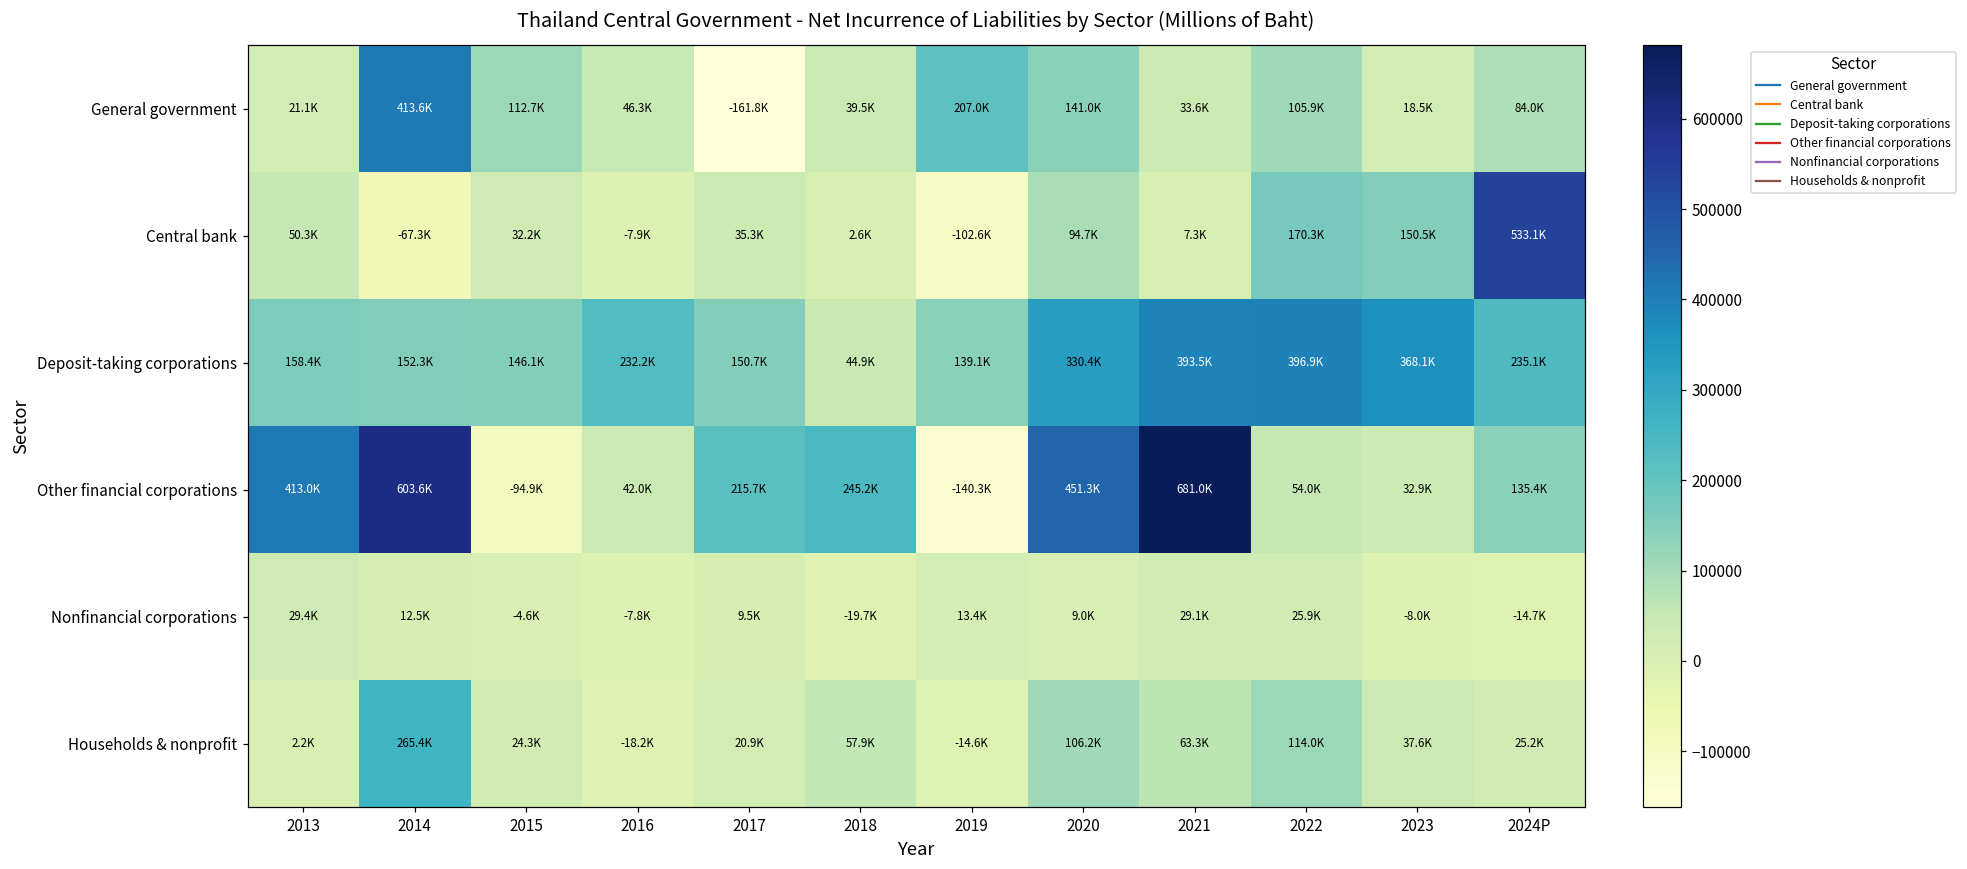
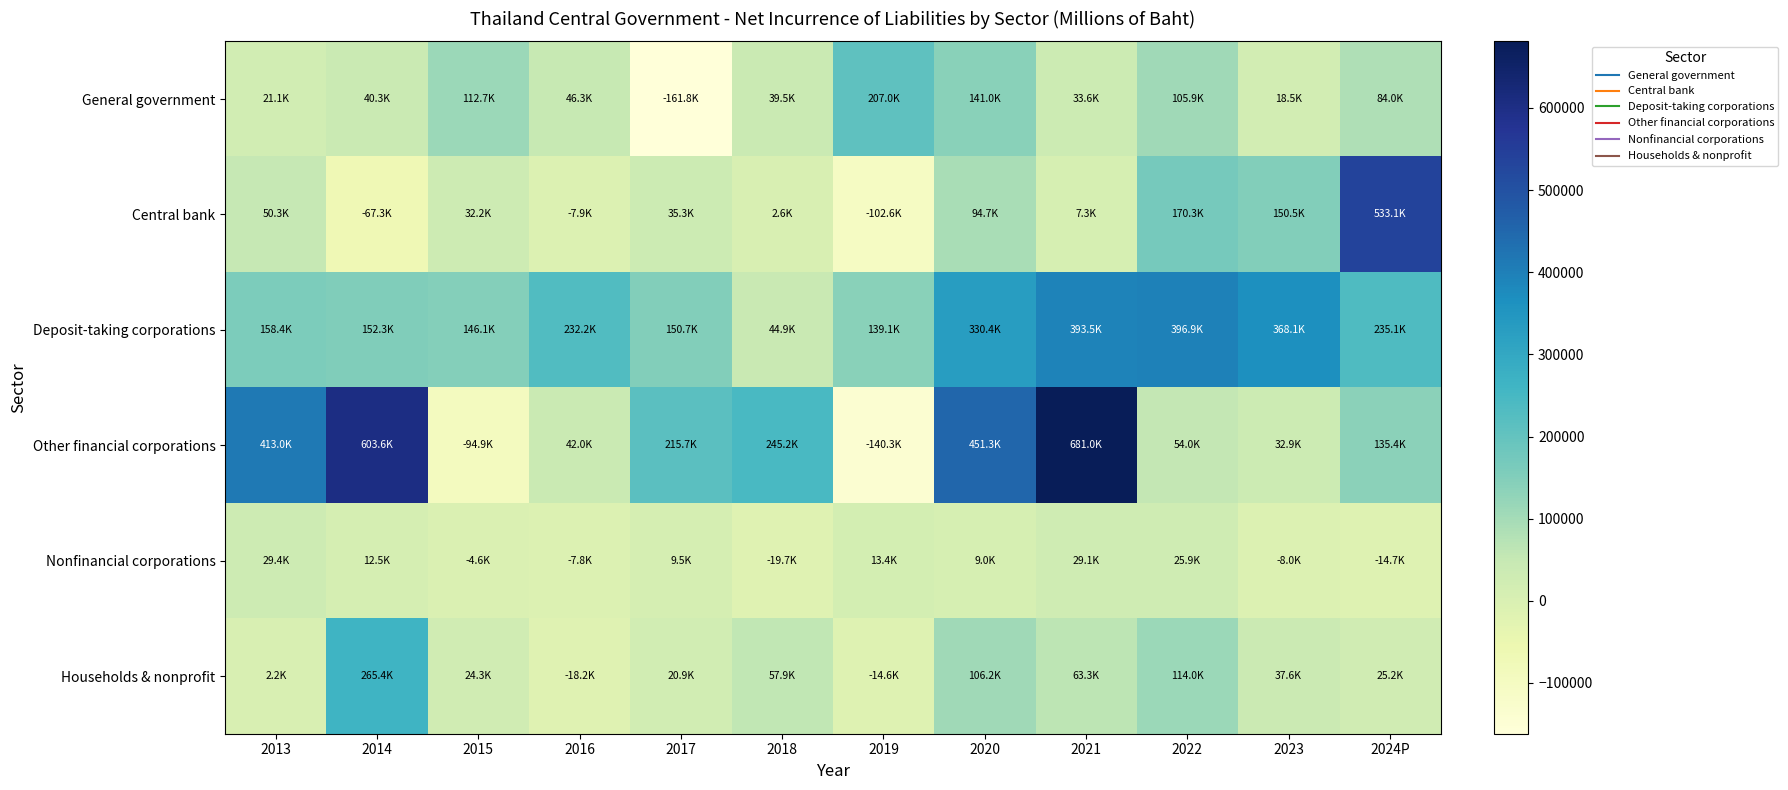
  {
    "General government": {
      "2013": "21.1K",
-     "2014": "413.6K",
+     "2014": "40.3K",
      "2015": "112.7K",
      "2016": "46.3K",
      "2017": "-161.8K",
      "2018": "39.5K",
      "2019": "207.0K",
      "2020": "141.0K",
      "2021": "33.6K",
      "2022": "105.9K",
      "2023": "18.5K",
      "2024P": "84.0K"
    },
    "Central bank": {
      "2013": "50.3K",
      "2014": "-67.3K",
      "2015": "32.2K",
      "2016": "-7.9K",
      "2017": "35.3K",
      "2018": "2.6K",
      "2019": "-102.6K",
      "2020": "94.7K",
      "2021": "7.3K",
      "2022": "170.3K",
      "2023": "150.5K",
      "2024P": "533.1K"
    },
    "Deposit-taking corporations": {
      "2013": "158.4K",
      "2014": "152.3K",
      "2015": "146.1K",
      "2016": "232.2K",
      "2017": "150.7K",
      "2018": "44.9K",
      "2019": "139.1K",
      "2020": "330.4K",
      "2021": "393.5K",
      "2022": "396.9K",
      "2023": "368.1K",
      "2024P": "235.1K"
    },
    "Other financial corporations": {
      "2013": "413.0K",
      "2014": "603.6K",
      "2015": "-94.9K",
      "2016": "42.0K",
      "2017": "215.7K",
      "2018": "245.2K",
      "2019": "-140.3K",
      "2020": "451.3K",
      "2021": "681.0K",
      "2022": "54.0K",
      "2023": "32.9K",
      "2024P": "135.4K"
    },
    "Nonfinancial corporations": {
      "2013": "29.4K",
      "2014": "12.5K",
      "2015": "-4.6K",
      "2016": "-7.8K",
      "2017": "9.5K",
      "2018": "-19.7K",
      "2019": "13.4K",
      "2020": "9.0K",
      "2021": "29.1K",
      "2022": "25.9K",
      "2023": "-8.0K",
      "2024P": "-14.7K"
    },
    "Households & nonprofit": {
      "2013": "2.2K",
      "2014": "265.4K",
      "2015": "24.3K",
      "2016": "-18.2K",
      "2017": "20.9K",
      "2018": "57.9K",
      "2019": "-14.6K",
      "2020": "106.2K",
      "2021": "63.3K",
      "2022": "114.0K",
      "2023": "37.6K",
      "2024P": "25.2K"
    }
  }
